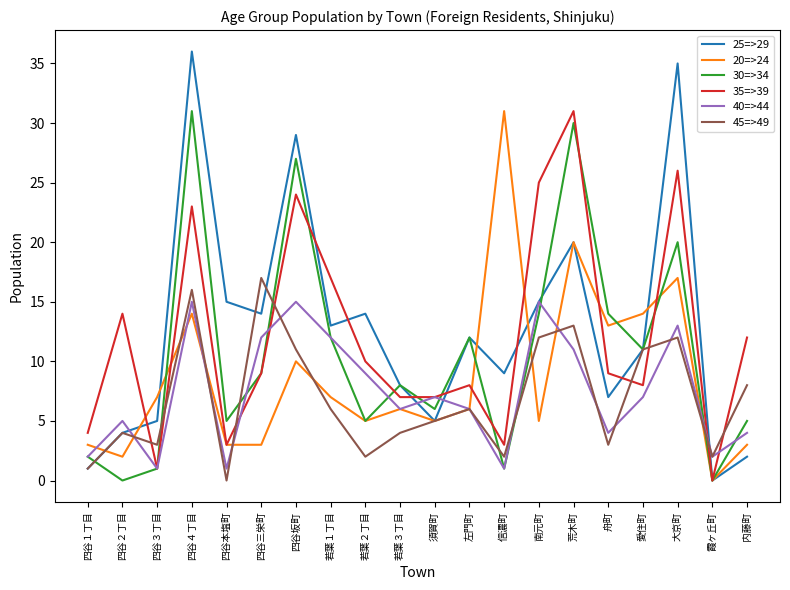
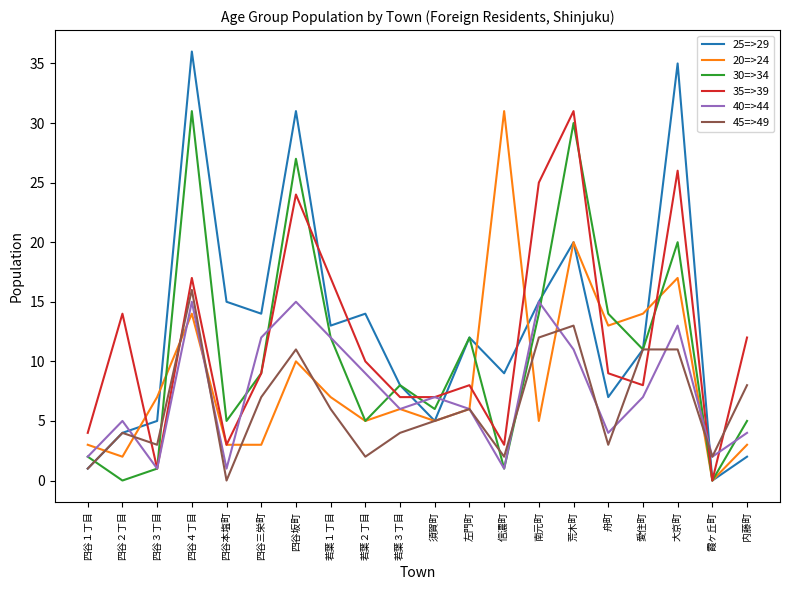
  {
    "25=>29": {
      "四谷３丁目": 5,
      "四谷４丁目": 36,
      "四谷本塩町": 15,
      "四谷三栄町": 14,
-     "四谷坂町": 29,
+     "四谷坂町": 31,
      "若葉１丁目": 13,
      "若葉２丁目": 14,
      "信濃町": 9,
      "舟町": 7,
      "大京町": 35,
      "内藤町": 2
    },
    "20=>24": {
      "四谷１丁目": 3,
      "四谷２丁目": 2,
      "四谷３丁目": 7,
      "四谷４丁目": 14,
      "四谷三栄町": 3,
      "四谷坂町": 10,
      "若葉１丁目": 7,
      "信濃町": 31,
      "南元町": 5,
      "舟町": 13,
      "愛住町": 14,
      "大京町": 17,
      "内藤町": 3
    },
    "30=>34": {
      "四谷２丁目": 0,
      "四谷４丁目": 31,
      "四谷本塩町": 5,
      "四谷坂町": 27,
      "須賀町": 6,
      "南元町": 14,
      "荒木町": 30,
      "舟町": 14,
      "大京町": 20,
      "内藤町": 5
    },
    "35=>39": {
      "四谷１丁目": 4,
      "四谷２丁目": 14,
-     "四谷４丁目": 23,
+     "四谷４丁目": 17,
      "四谷坂町": 24,
      "若葉１丁目": 17,
      "若葉２丁目": 10,
      "若葉３丁目": 7,
      "左門町": 8,
      "信濃町": 3,
      "南元町": 25,
      "荒木町": 31,
      "舟町": 9,
      "愛住町": 8,
      "大京町": 26,
      "内藤町": 12
    },
    "40=>44": {
      "四谷２丁目": 5,
      "四谷４丁目": 15,
      "四谷本塩町": 1,
      "四谷三栄町": 12,
      "四谷坂町": 15,
      "若葉２丁目": 9,
      "荒木町": 11,
      "舟町": 4,
      "愛住町": 7,
      "大京町": 13,
      "内藤町": 4
    },
    "45=>49": {
      "四谷３丁目": 3,
      "四谷４丁目": 16,
      "四谷本塩町": 0,
-     "四谷三栄町": 17,
+     "四谷三栄町": 7,
      "四谷坂町": 11,
      "若葉１丁目": 6,
      "若葉２丁目": 2,
      "若葉３丁目": 4,
      "信濃町": 2,
      "南元町": 12,
      "荒木町": 13,
      "舟町": 3,
-     "大京町": 12,
+     "大京町": 11,
      "内藤町": 8
    }
  }
